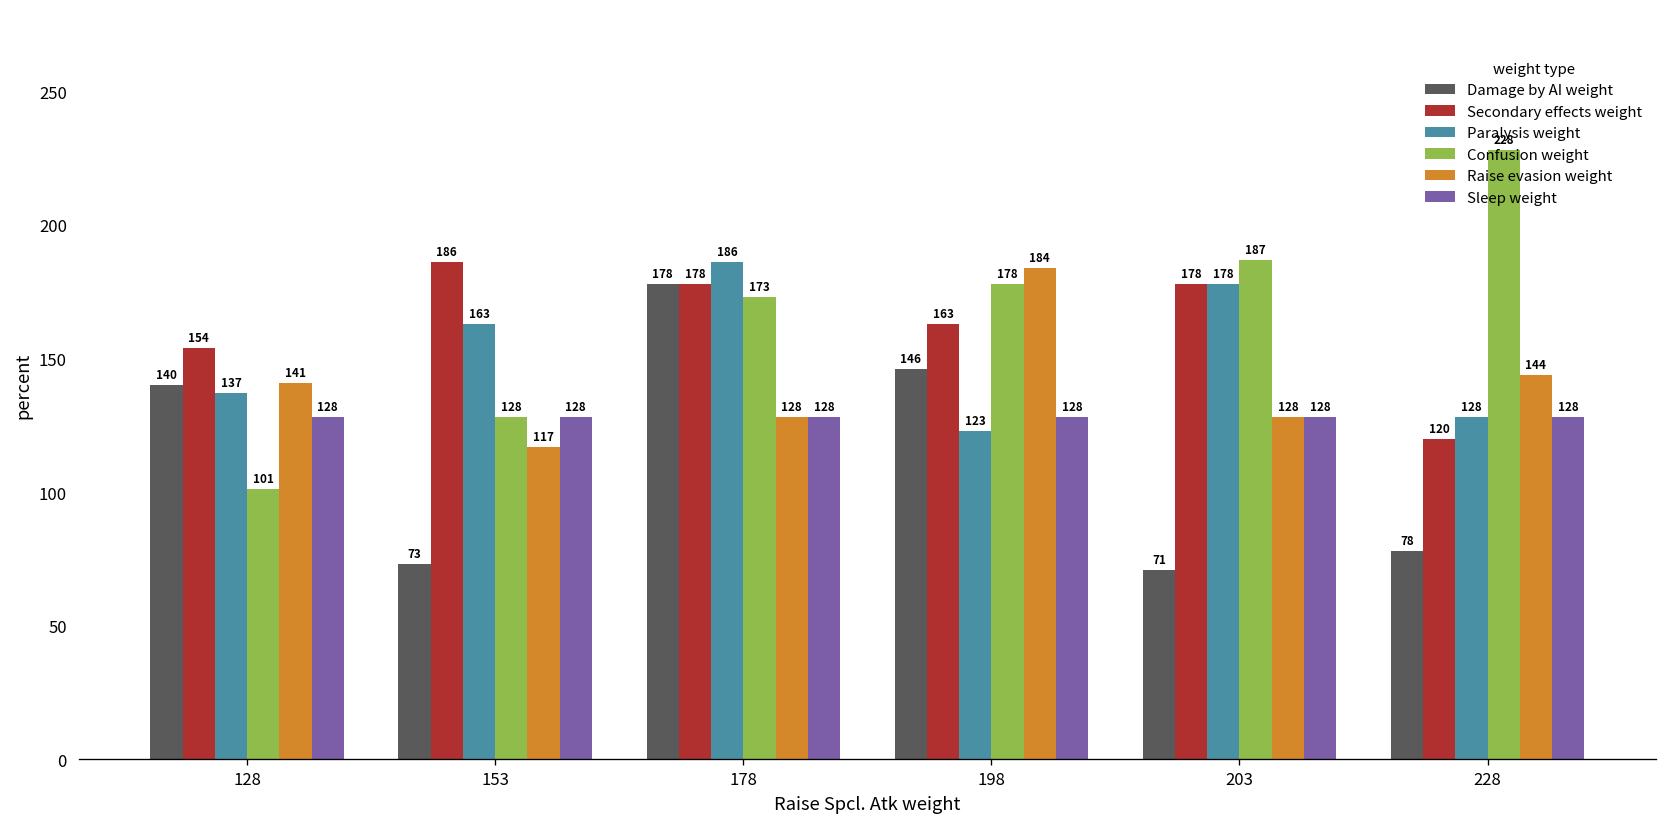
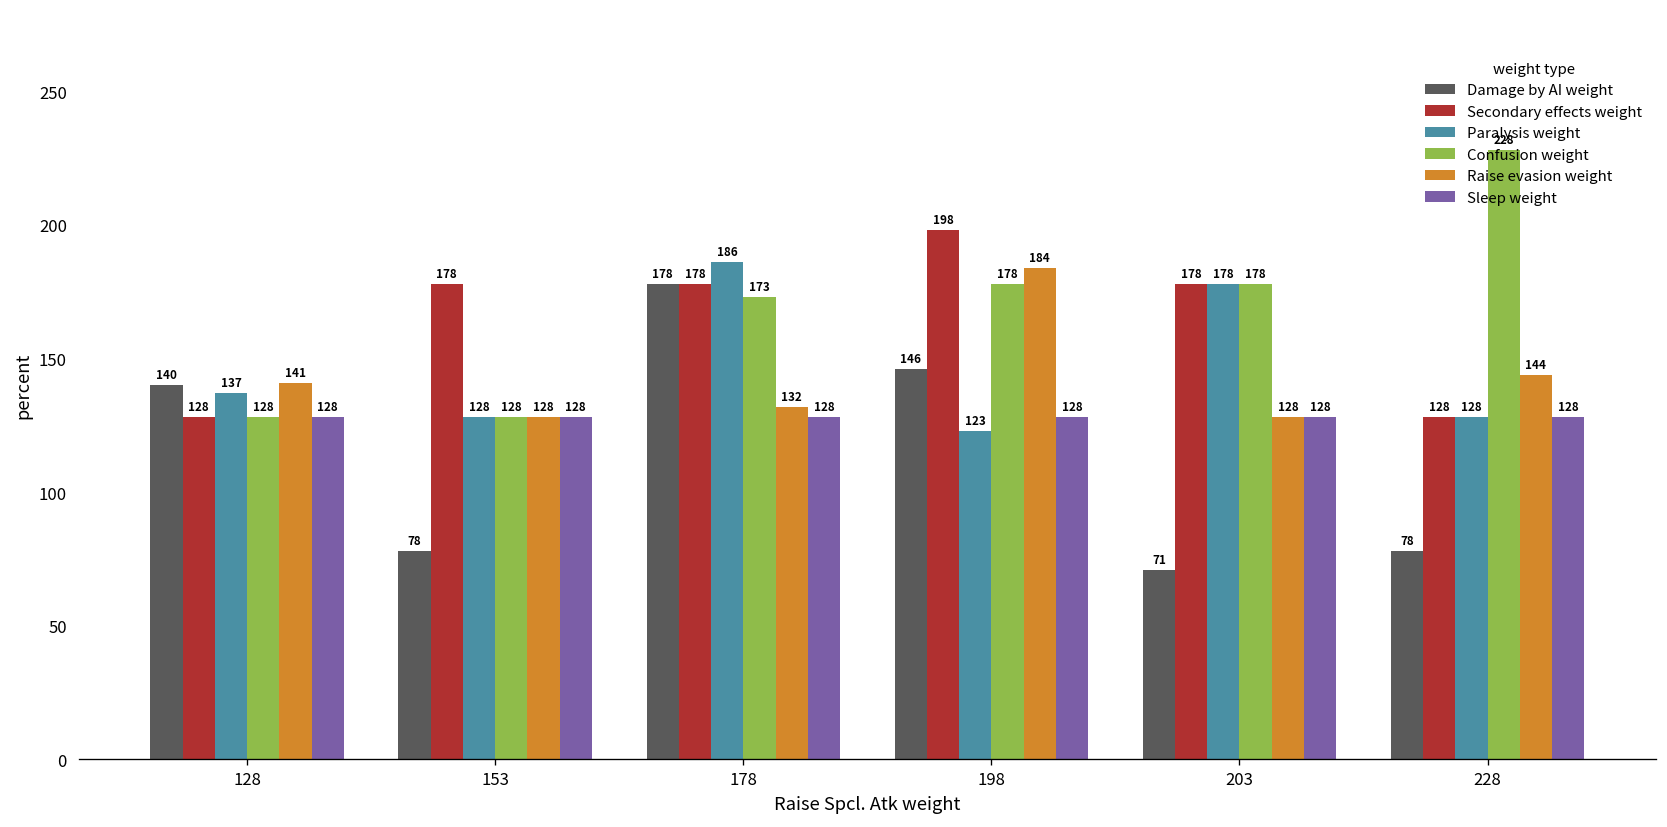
  {
    "Damage by AI weight": {
      "128": 140,
-     "153": 73,
+     "153": 78,
      "178": 178,
      "198": 146,
      "203": 71,
      "228": 78
    },
    "Secondary effects weight": {
-     "128": 154,
-     "153": 186,
+     "128": 128,
+     "153": 178,
      "178": 178,
-     "198": 163,
+     "198": 198,
      "203": 178,
-     "228": 120
+     "228": 128
    },
    "Paralysis weight": {
      "128": 137,
-     "153": 163,
+     "153": 128,
      "178": 186,
      "198": 123,
      "203": 178,
      "228": 128
    },
    "Confusion weight": {
-     "128": 101,
+     "128": 128,
      "153": 128,
      "178": 173,
      "198": 178,
-     "203": 187,
+     "203": 178,
      "228": 228
    },
    "Raise evasion weight": {
      "128": 141,
-     "153": 117,
-     "178": 128,
+     "153": 128,
+     "178": 132,
      "198": 184,
      "203": 128,
      "228": 144
    },
    "Sleep weight": {
      "128": 128,
      "153": 128,
      "178": 128,
      "198": 128,
      "203": 128,
      "228": 128
    }
  }
